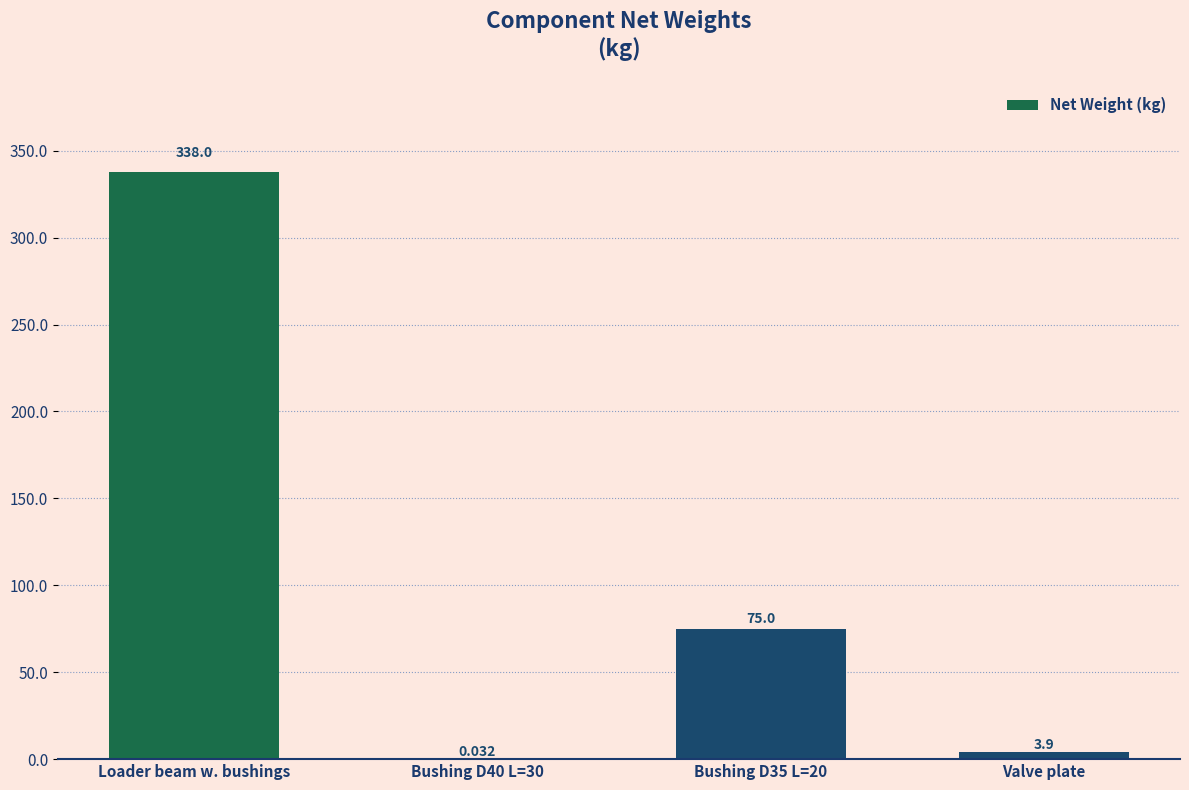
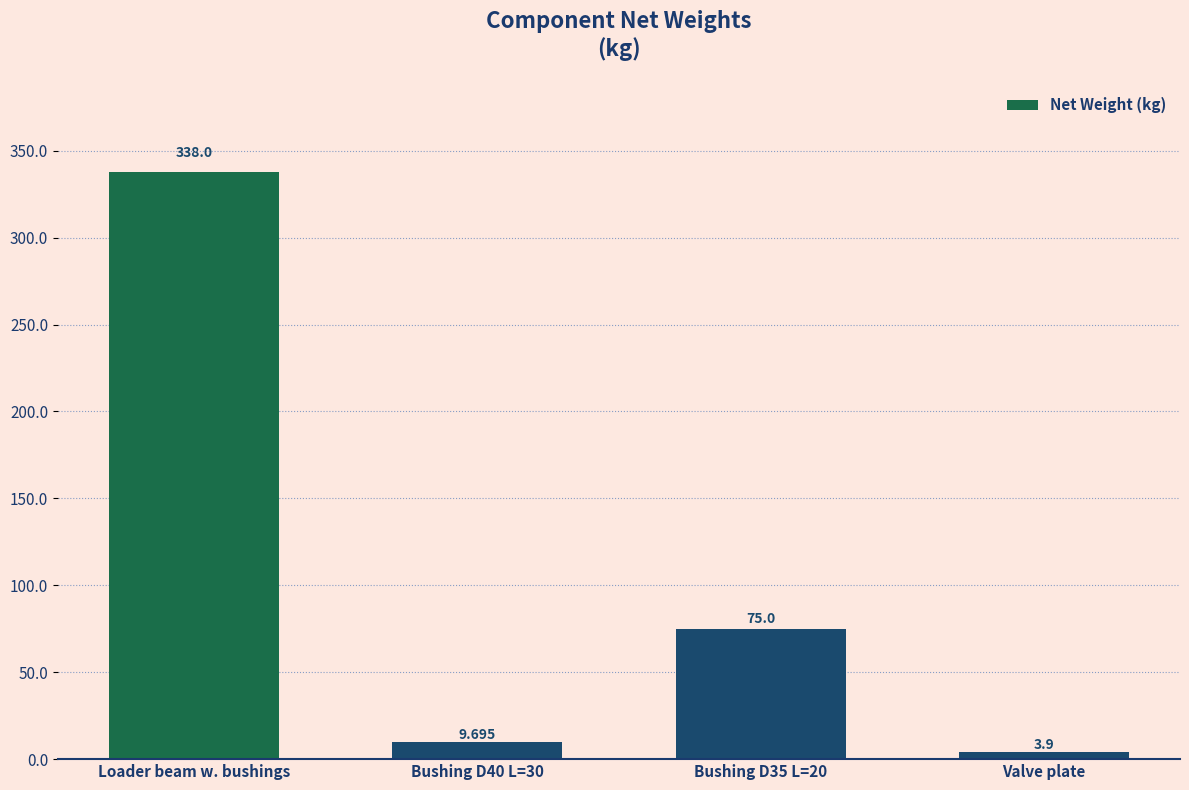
  {
    "Loader beam w. bushings": 338.0,
-   "Bushing D40 L=30": 0.032,
+   "Bushing D40 L=30": 9.695,
    "Bushing D35 L=20": 75.0,
    "Valve plate": 3.9
  }
